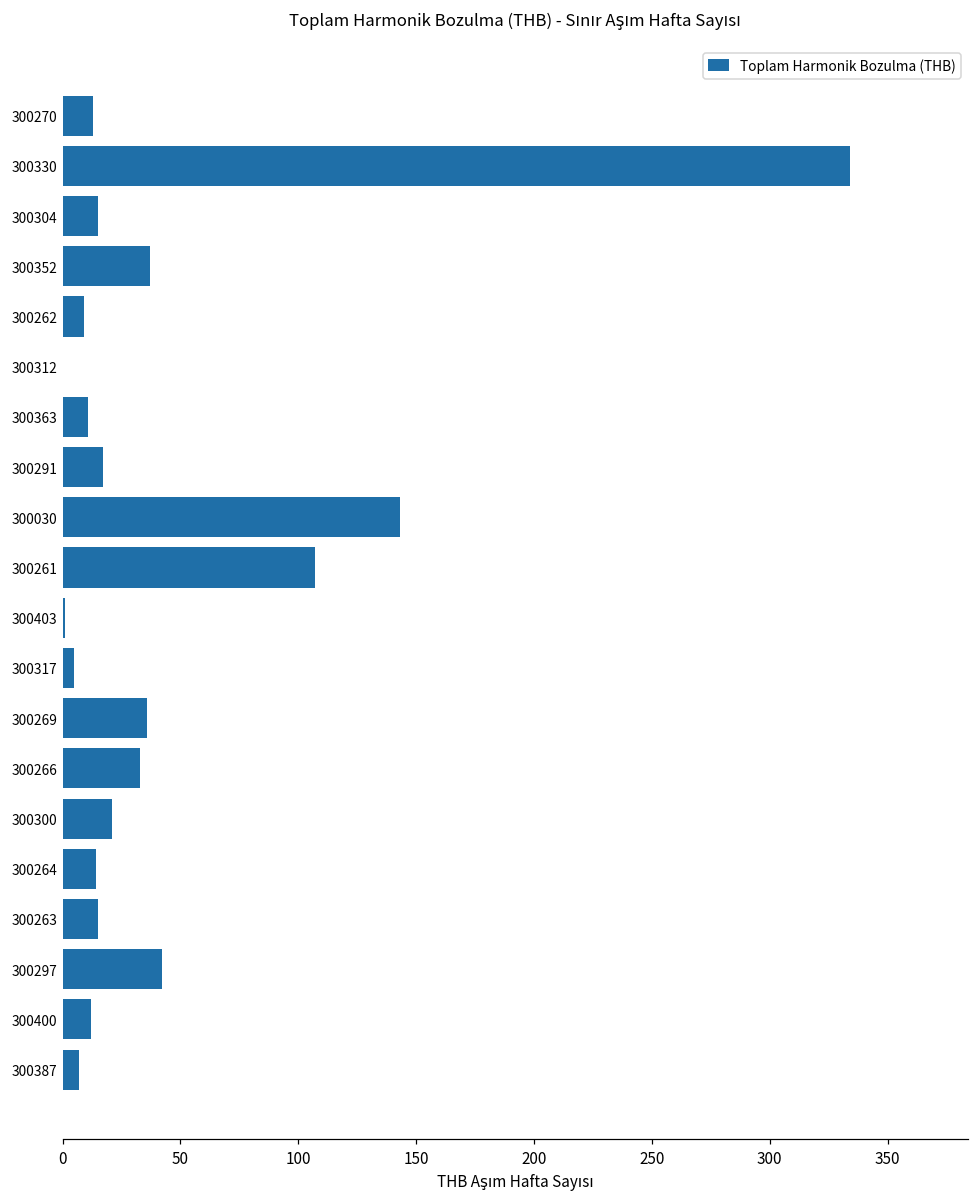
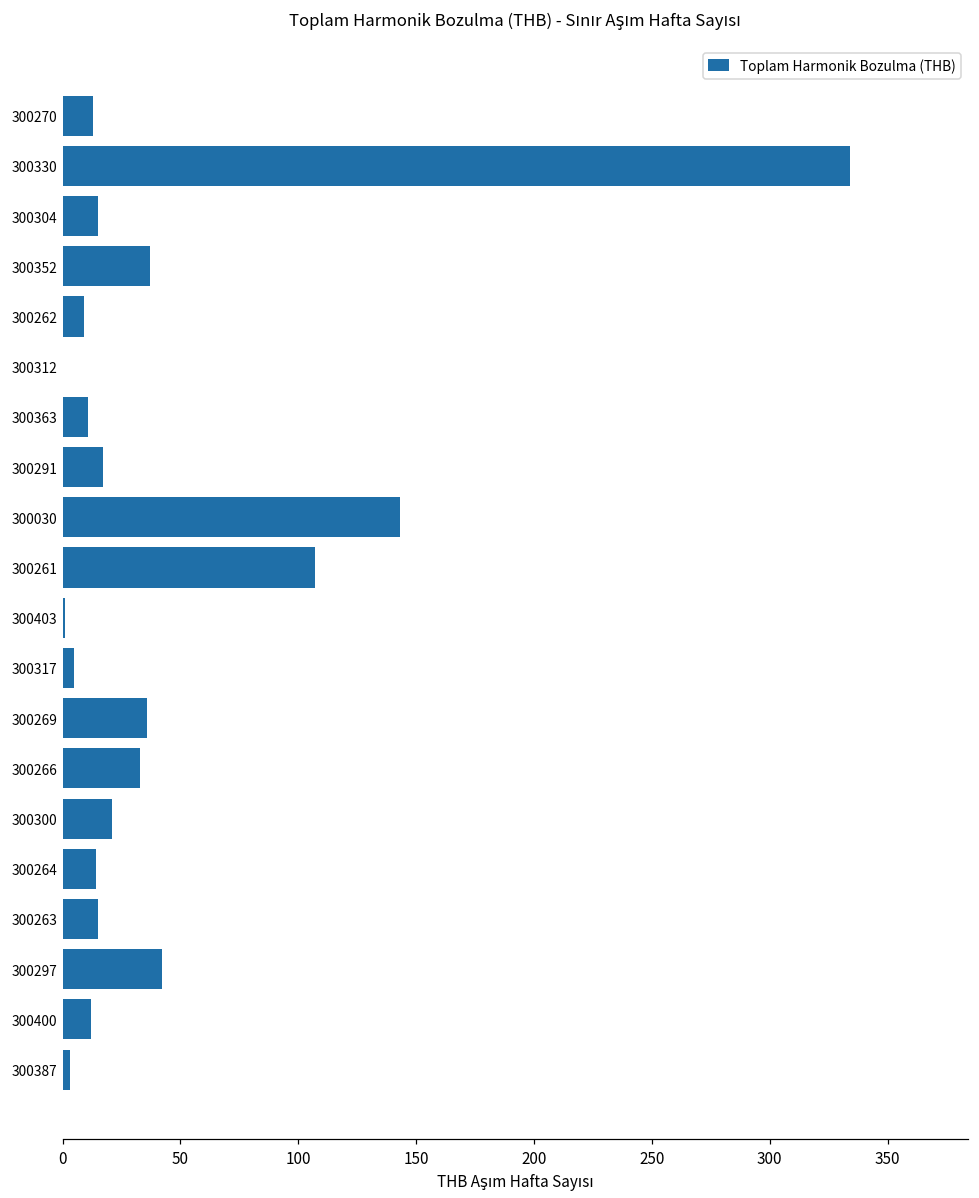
  {
    "300270": 13,
    "300330": 334,
    "300304": 15,
    "300352": 37,
    "300262": 9,
    "300312": 0,
    "300363": 11,
    "300291": 17,
    "300030": 143,
    "300261": 107,
    "300317": 5,
    "300269": 36,
    "300266": 33,
    "300300": 21,
    "300264": 14,
    "300263": 15,
    "300297": 42,
    "300400": 12,
-   "300387": 7
+   "300387": 3
  }
